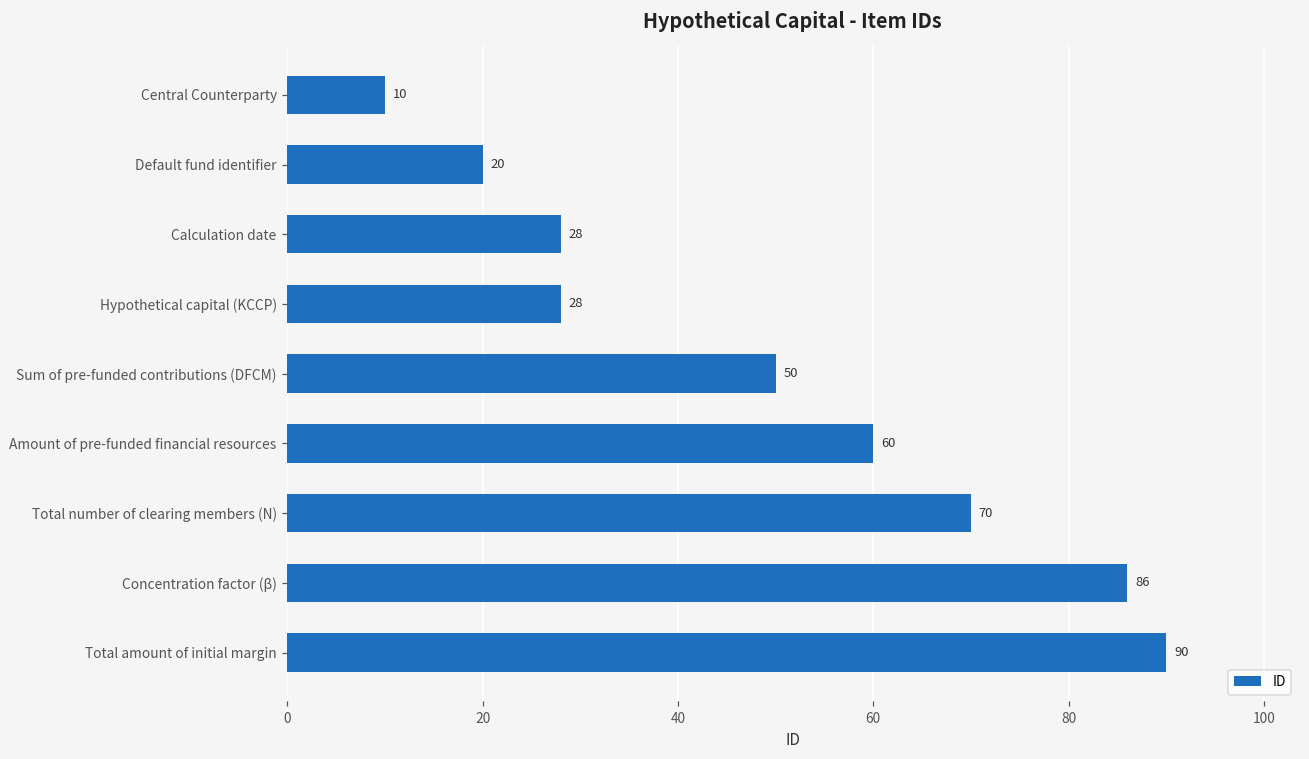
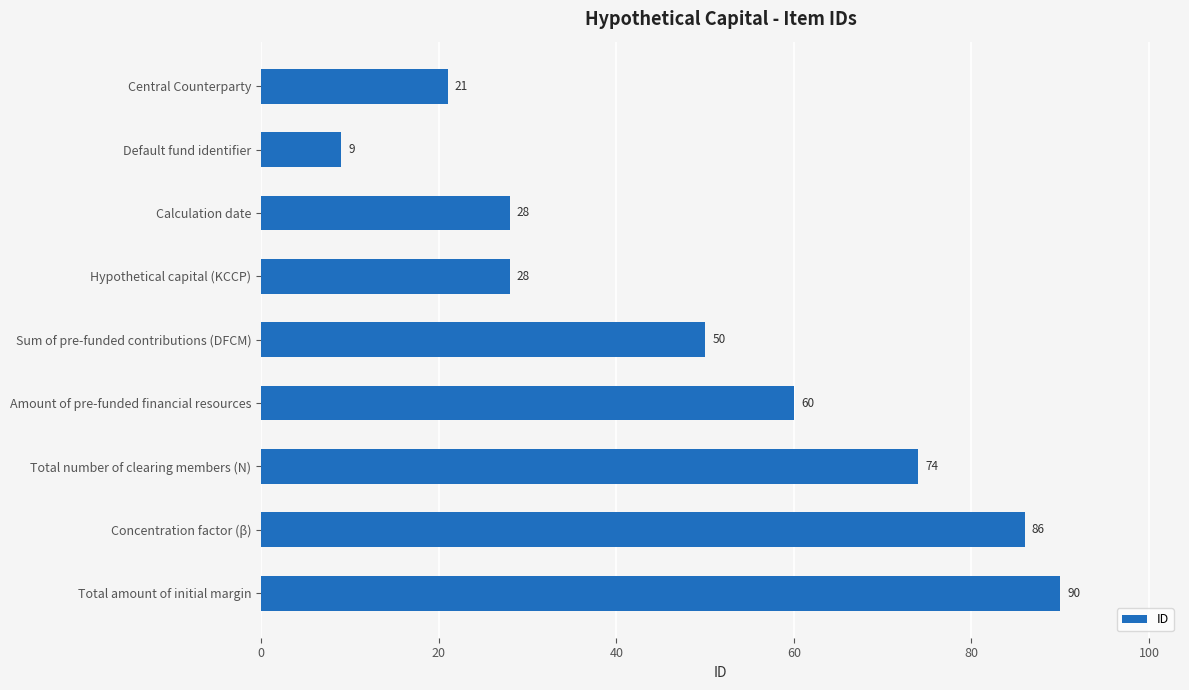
  {
-   "Central Counterparty": 10,
-   "Default fund identifier": 20,
+   "Central Counterparty": 21,
+   "Default fund identifier": 9,
    "Calculation date": 28,
    "Hypothetical capital (KCCP)": 28,
    "Sum of pre-funded contributions (DFCM)": 50,
    "Amount of pre-funded financial resources": 60,
-   "Total number of clearing members (N)": 70,
+   "Total number of clearing members (N)": 74,
    "Concentration factor (β)": 86,
    "Total amount of initial margin": 90
  }
